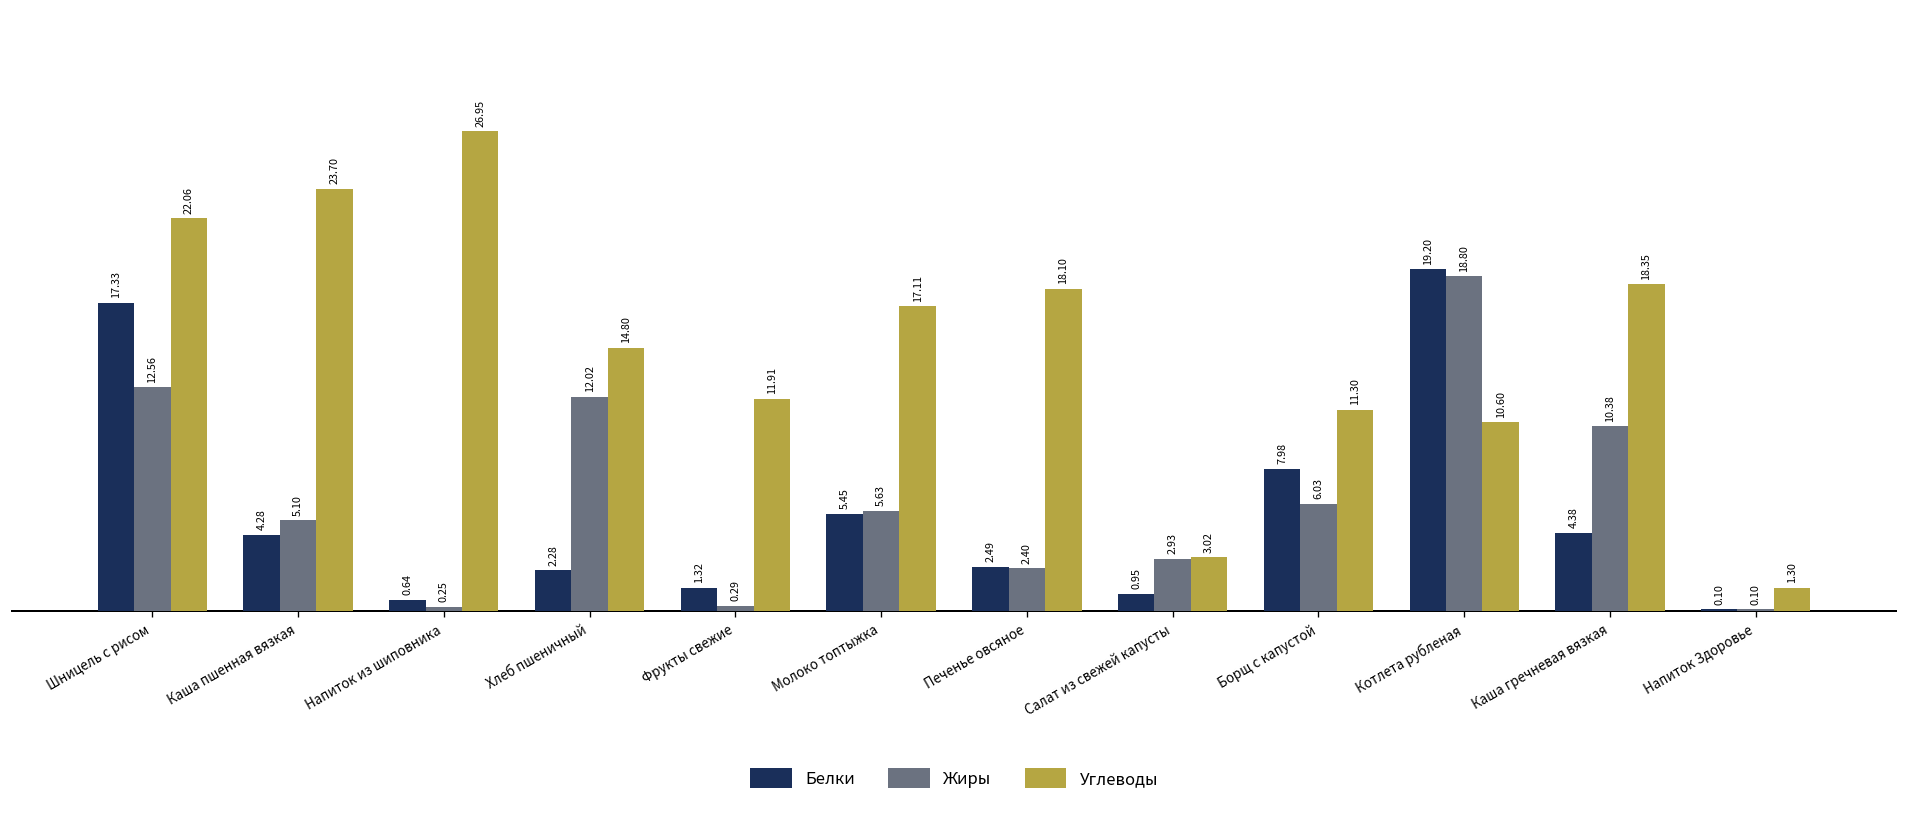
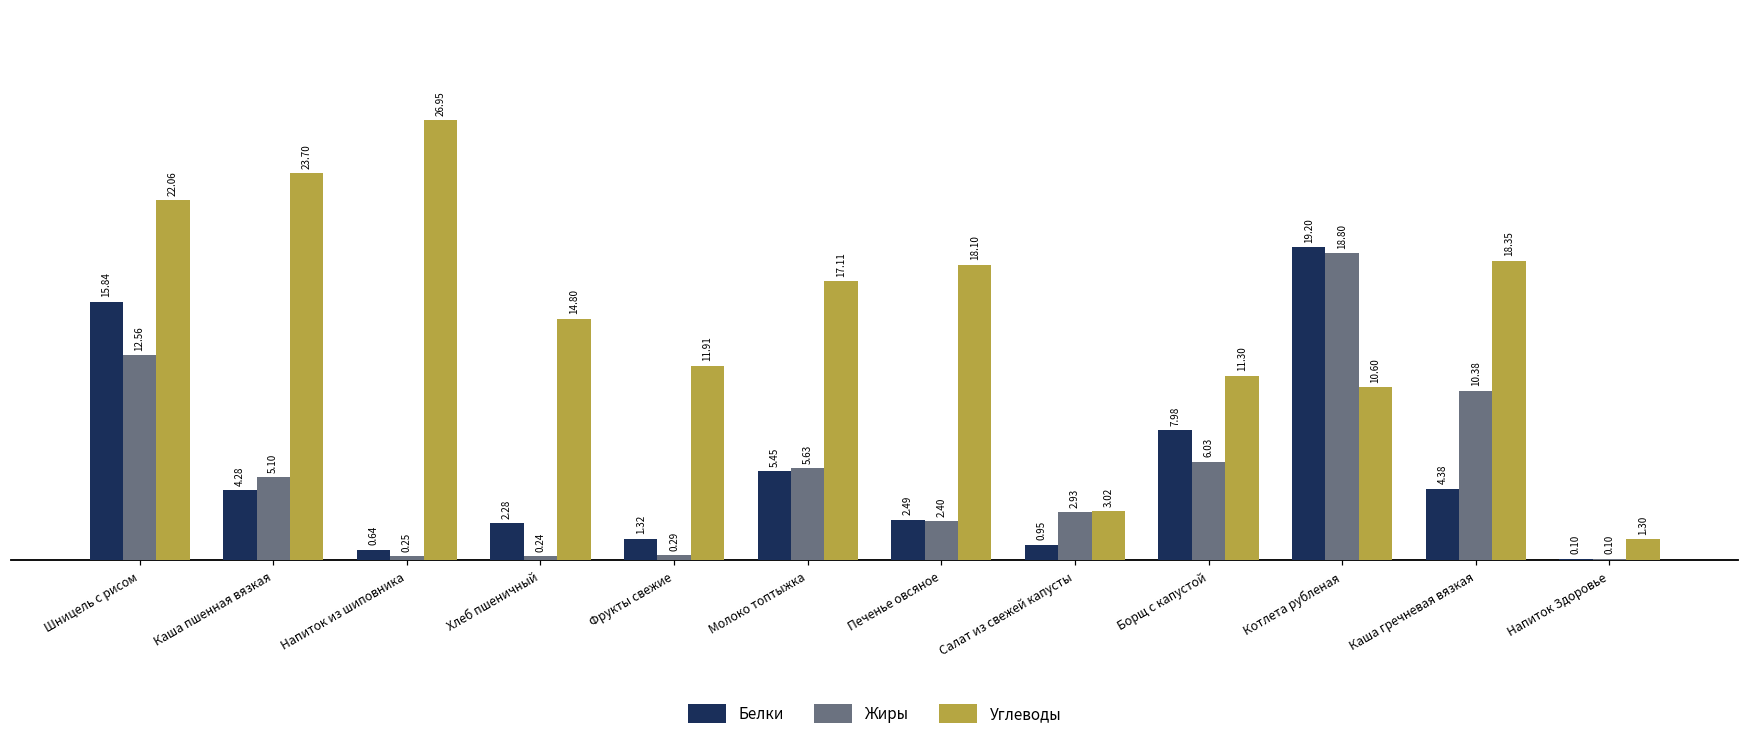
  {
    "Белки": {
-     "Шницель с рисом": 17.33,
+     "Шницель с рисом": 15.84,
      "Каша пшенная вязкая": 4.28,
      "Напиток из шиповника": 0.64,
      "Хлеб пшеничный": 2.28,
      "Фрукты свежие": 1.32,
      "Молоко топтыжка": 5.45,
      "Печенье овсяное": 2.49,
      "Салат из свежей капусты": 0.95,
      "Борщ с капустой": 7.98,
      "Котлета рубленая": 19.20,
      "Каша гречневая вязкая": 4.38,
      "Напиток Здоровье": 0.10
    },
    "Жиры": {
      "Шницель с рисом": 12.56,
      "Каша пшенная вязкая": 5.10,
      "Напиток из шиповника": 0.25,
-     "Хлеб пшеничный": 12.02,
+     "Хлеб пшеничный": 0.24,
      "Фрукты свежие": 0.29,
      "Молоко топтыжка": 5.63,
      "Печенье овсяное": 2.40,
      "Салат из свежей капусты": 2.93,
      "Борщ с капустой": 6.03,
      "Котлета рубленая": 18.80,
      "Каша гречневая вязкая": 10.38,
      "Напиток Здоровье": 0.10
    },
    "Углеводы": {
      "Шницель с рисом": 22.06,
      "Каша пшенная вязкая": 23.70,
      "Напиток из шиповника": 26.95,
      "Хлеб пшеничный": 14.80,
      "Фрукты свежие": 11.91,
      "Молоко топтыжка": 17.11,
      "Печенье овсяное": 18.10,
      "Салат из свежей капусты": 3.02,
      "Борщ с капустой": 11.30,
      "Котлета рубленая": 10.60,
      "Каша гречневая вязкая": 18.35,
      "Напиток Здоровье": 1.30
    }
  }
